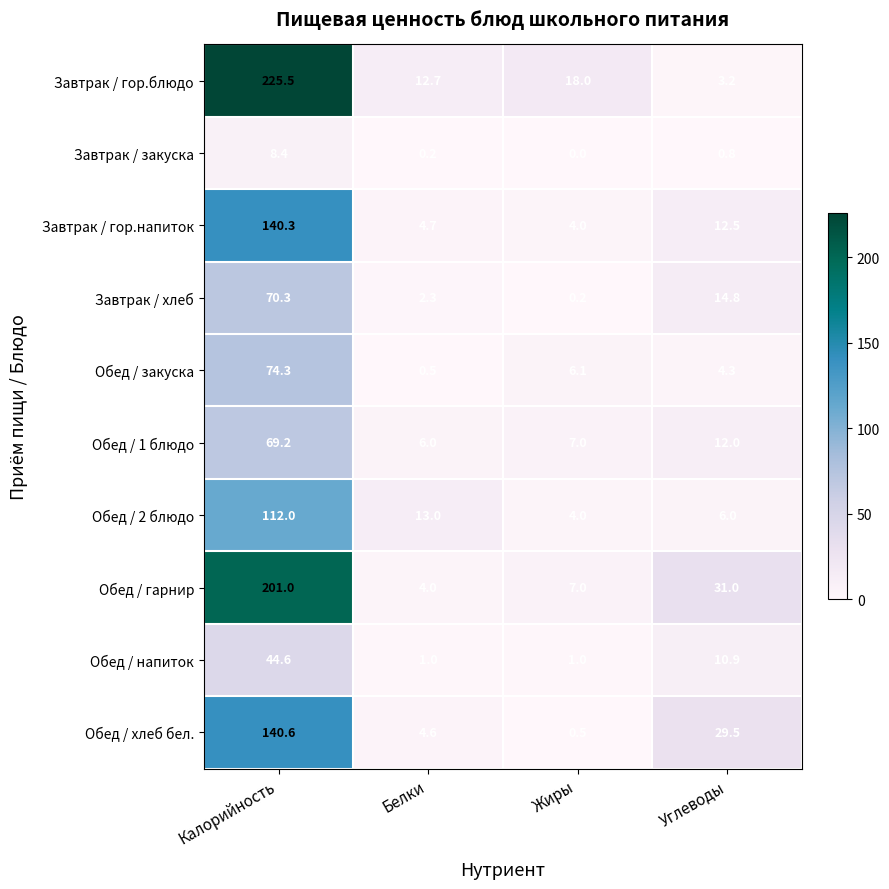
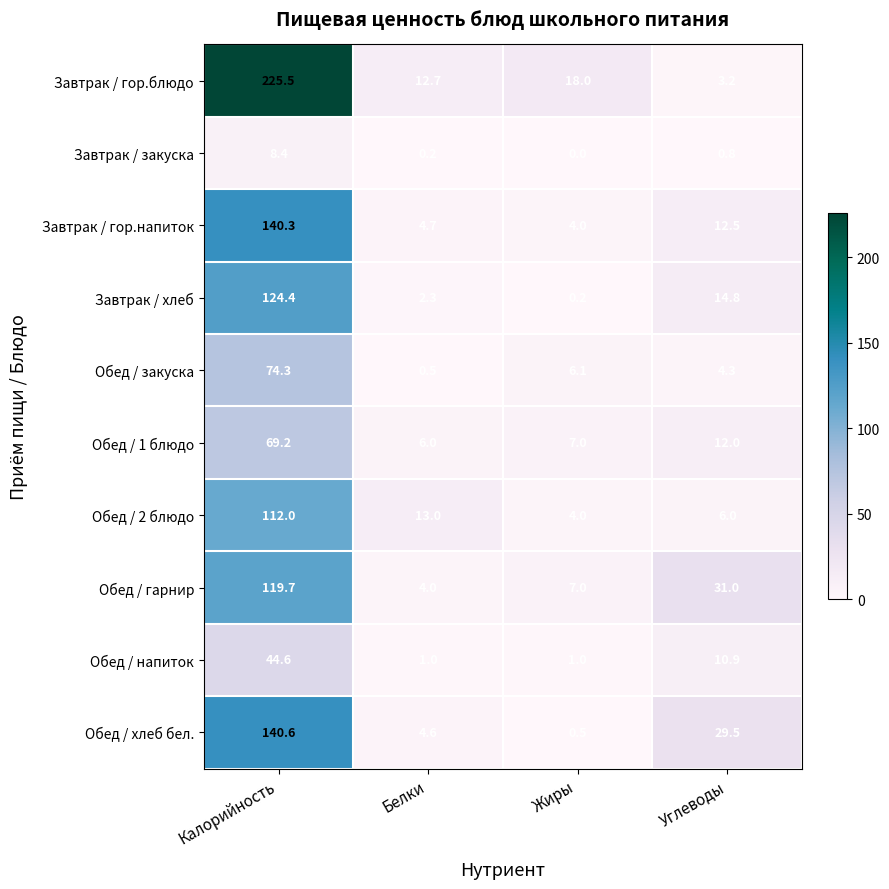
  {
    "Завтрак / гор.блюдо": {
      "Калорийность": 225.5
    },
    "Завтрак / гор.напиток": {
      "Калорийность": 140.3
    },
    "Завтрак / хлеб": {
-     "Калорийность": 70.3
+     "Калорийность": 124.4
    },
    "Обед / закуска": {
      "Калорийность": 74.3
    },
    "Обед / 1 блюдо": {
      "Калорийность": 69.2
    },
    "Обед / 2 блюдо": {
      "Калорийность": 112.0
    },
    "Обед / гарнир": {
-     "Калорийность": 201.0
+     "Калорийность": 119.7
    },
    "Обед / хлеб бел.": {
      "Калорийность": 140.6
    }
  }
